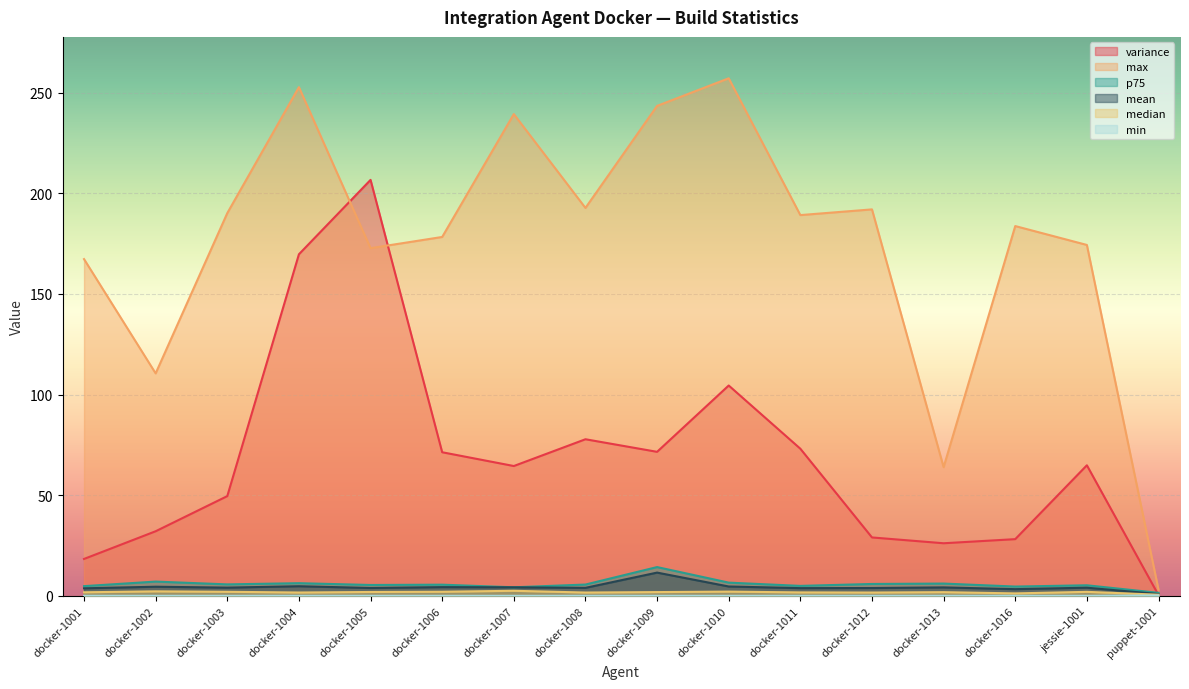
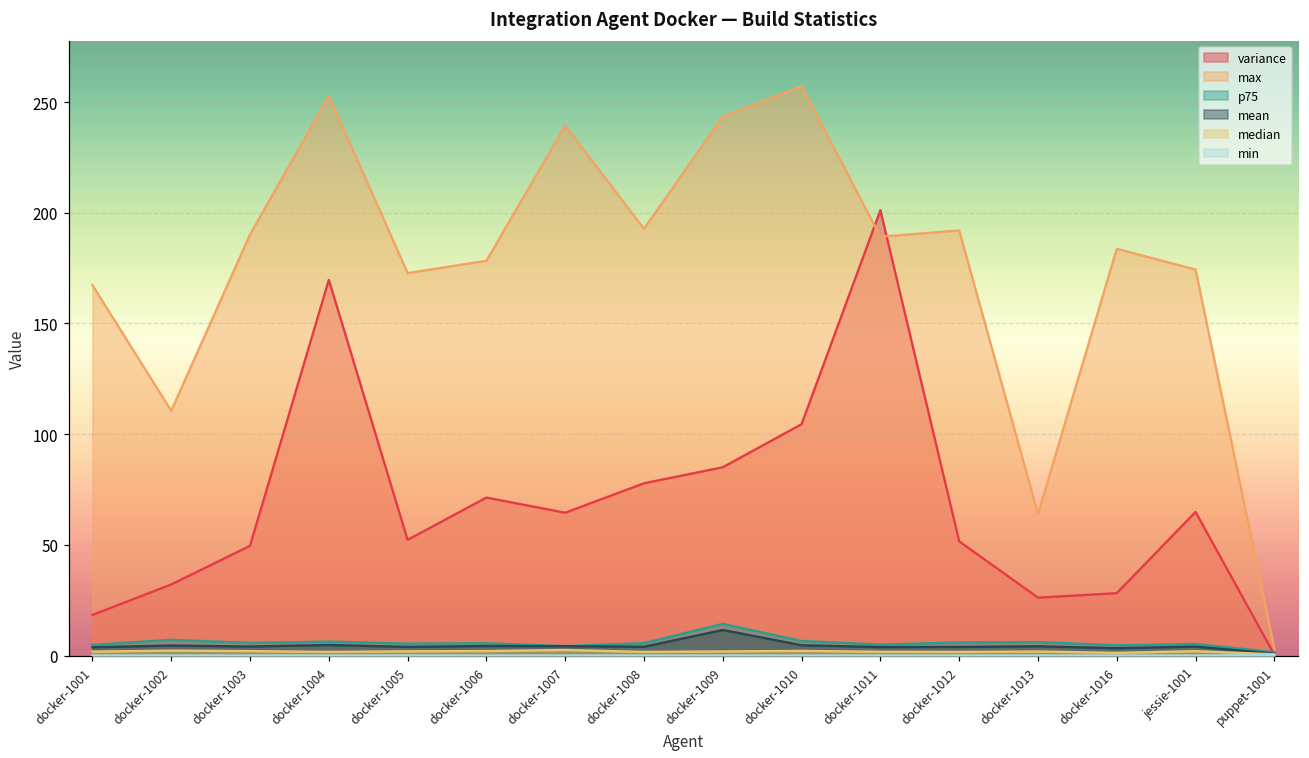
  {
    "variance": {
      "docker-1001": 18,
      "docker-1002": 32,
      "docker-1003": 50,
      "docker-1004": 170,
-     "docker-1005": 207,
+     "docker-1005": 52,
      "docker-1006": 71,
      "docker-1007": 65,
      "docker-1008": 78,
-     "docker-1009": 72,
+     "docker-1009": 85,
      "docker-1010": 105,
-     "docker-1011": 73,
-     "docker-1012": 29,
+     "docker-1011": 201,
+     "docker-1012": 52,
      "docker-1013": 26,
      "docker-1016": 28,
      "jessie-1001": 65
    },
    "p75": {
      "docker-1002": 7,
      "docker-1003": 6,
      "docker-1004": 6,
      "docker-1005": 5,
      "docker-1008": 6,
      "docker-1009": 14,
      "docker-1010": 7,
      "docker-1012": 6,
      "docker-1013": 6
    },
    "mean": {
      "docker-1002": 5,
      "docker-1003": 4,
      "docker-1004": 5,
      "docker-1005": 4,
      "docker-1008": 4,
      "docker-1009": 12,
      "docker-1010": 5,
      "docker-1012": 4,
      "docker-1013": 4
    },
    "min": {
      "docker-1001": 0,
      "docker-1002": 0,
      "docker-1003": 0,
      "docker-1004": 0,
      "docker-1005": 0,
      "docker-1006": 0,
      "docker-1007": 0,
      "docker-1008": 0,
      "docker-1009": 0,
      "docker-1010": 0,
      "docker-1011": 0,
      "docker-1012": 0,
      "docker-1013": 0,
      "jessie-1001": 0
    }
  }
